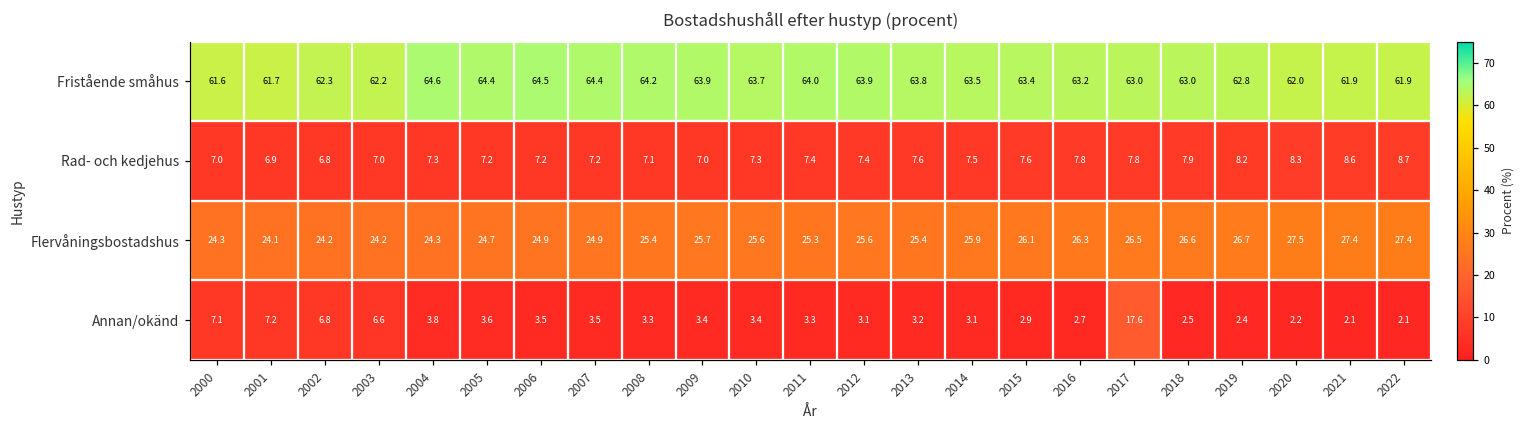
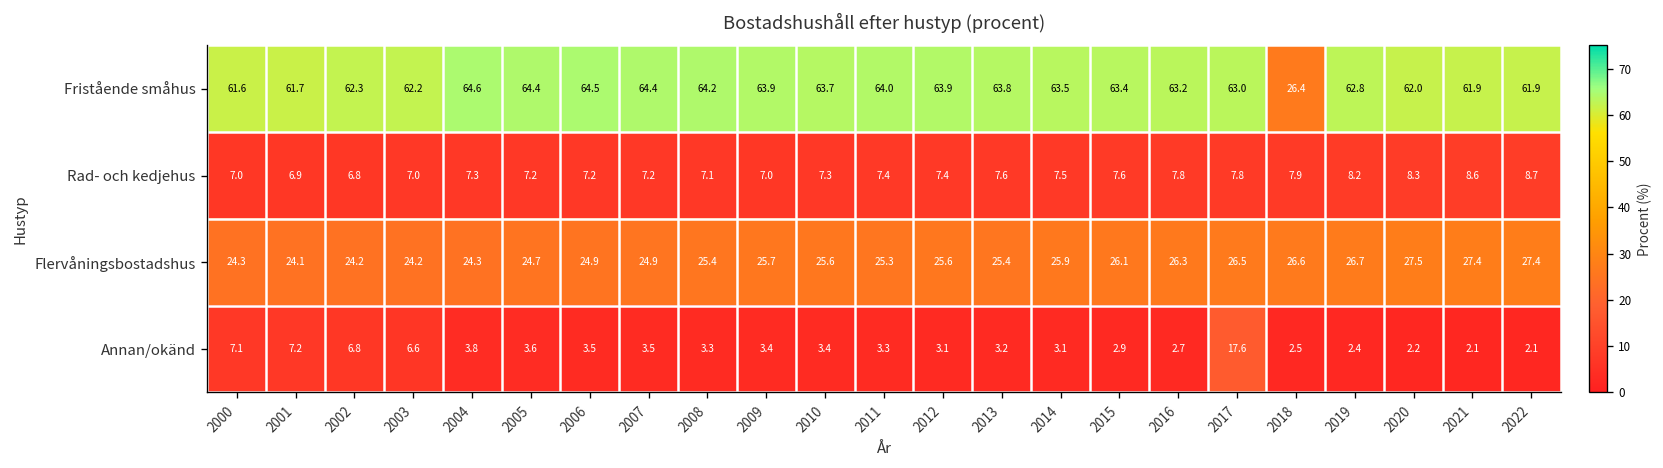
  {
    "Fristående småhus": {
      "2000": 61.6,
      "2001": 61.7,
      "2002": 62.3,
      "2003": 62.2,
      "2004": 64.6,
      "2005": 64.4,
      "2006": 64.5,
      "2007": 64.4,
      "2008": 64.2,
      "2009": 63.9,
      "2010": 63.7,
      "2011": 64.0,
      "2012": 63.9,
      "2013": 63.8,
      "2014": 63.5,
      "2015": 63.4,
      "2016": 63.2,
      "2017": 63.0,
-     "2018": 63.0,
+     "2018": 26.4,
      "2019": 62.8,
      "2020": 62.0,
      "2021": 61.9,
      "2022": 61.9
    },
    "Rad- och kedjehus": {
      "2000": 7.0,
      "2001": 6.9,
      "2002": 6.8,
      "2003": 7.0,
      "2004": 7.3,
      "2005": 7.2,
      "2006": 7.2,
      "2007": 7.2,
      "2008": 7.1,
      "2009": 7.0,
      "2010": 7.3,
      "2011": 7.4,
      "2012": 7.4,
      "2013": 7.6,
      "2014": 7.5,
      "2015": 7.6,
      "2016": 7.8,
      "2017": 7.8,
      "2018": 7.9,
      "2019": 8.2,
      "2020": 8.3,
      "2021": 8.6,
      "2022": 8.7
    },
    "Flervåningsbostadshus": {
      "2000": 24.3,
      "2001": 24.1,
      "2002": 24.2,
      "2003": 24.2,
      "2004": 24.3,
      "2005": 24.7,
      "2006": 24.9,
      "2007": 24.9,
      "2008": 25.4,
      "2009": 25.7,
      "2010": 25.6,
      "2011": 25.3,
      "2012": 25.6,
      "2013": 25.4,
      "2014": 25.9,
      "2015": 26.1,
      "2016": 26.3,
      "2017": 26.5,
      "2018": 26.6,
      "2019": 26.7,
      "2020": 27.5,
      "2021": 27.4,
      "2022": 27.4
    },
    "Annan/okänd": {
      "2000": 7.1,
      "2001": 7.2,
      "2002": 6.8,
      "2003": 6.6,
      "2004": 3.8,
      "2005": 3.6,
      "2006": 3.5,
      "2007": 3.5,
      "2008": 3.3,
      "2009": 3.4,
      "2010": 3.4,
      "2011": 3.3,
      "2012": 3.1,
      "2013": 3.2,
      "2014": 3.1,
      "2015": 2.9,
      "2016": 2.7,
      "2017": 17.6,
      "2018": 2.5,
      "2019": 2.4,
      "2020": 2.2,
      "2021": 2.1,
      "2022": 2.1
    }
  }
